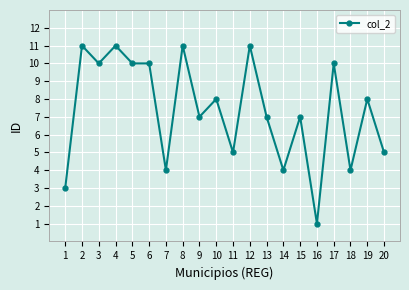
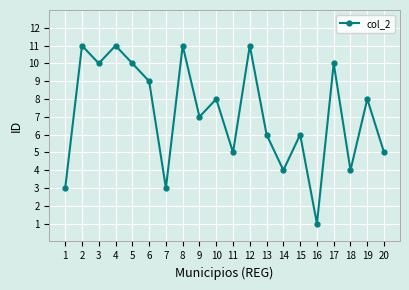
  {
    "1": 3,
    "2": 11,
    "3": 10,
    "4": 11,
    "5": 10,
-   "6": 10,
-   "7": 4,
+   "6": 9,
+   "7": 3,
    "8": 11,
    "9": 7,
    "10": 8,
    "11": 5,
    "12": 11,
-   "13": 7,
+   "13": 6,
    "14": 4,
-   "15": 7,
+   "15": 6,
    "16": 1,
    "17": 10,
    "18": 4,
    "19": 8,
    "20": 5
  }
